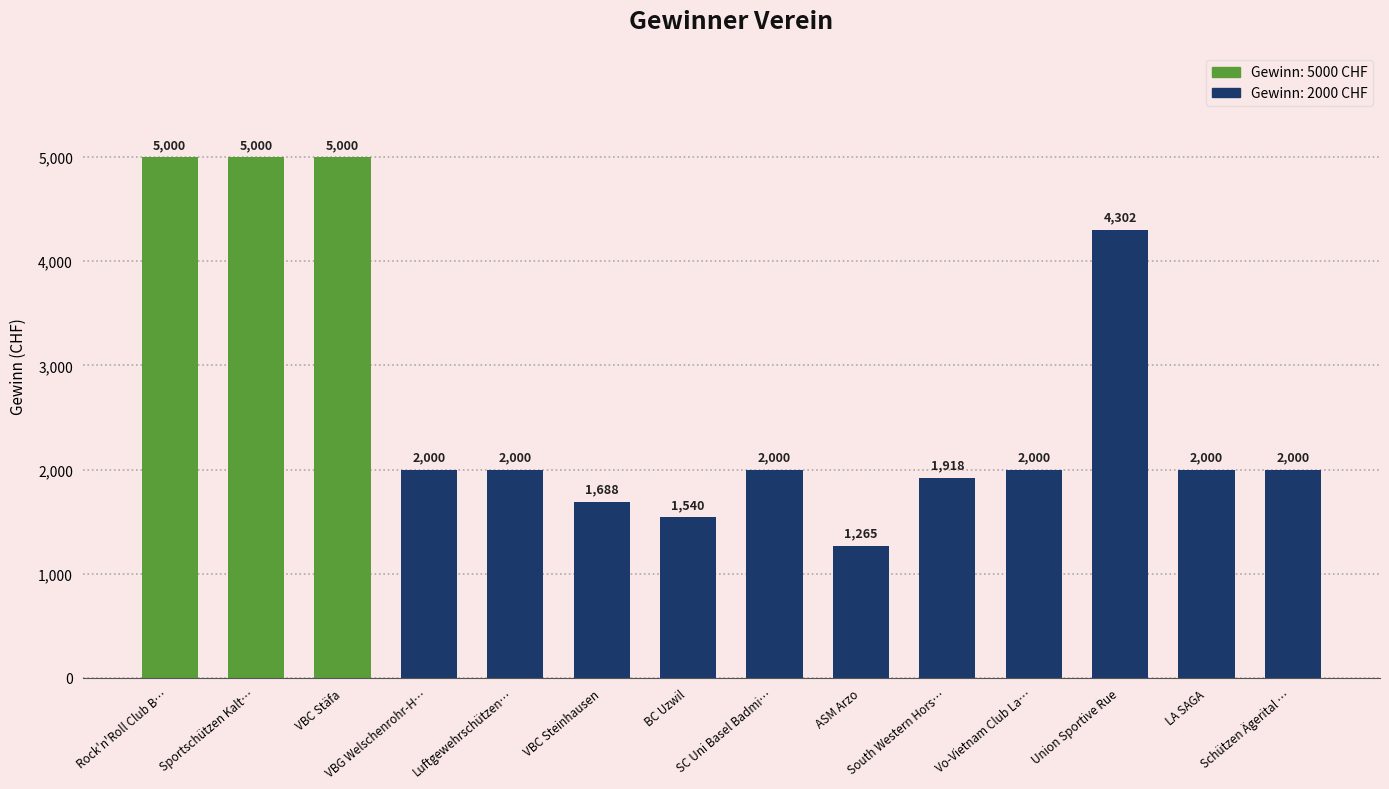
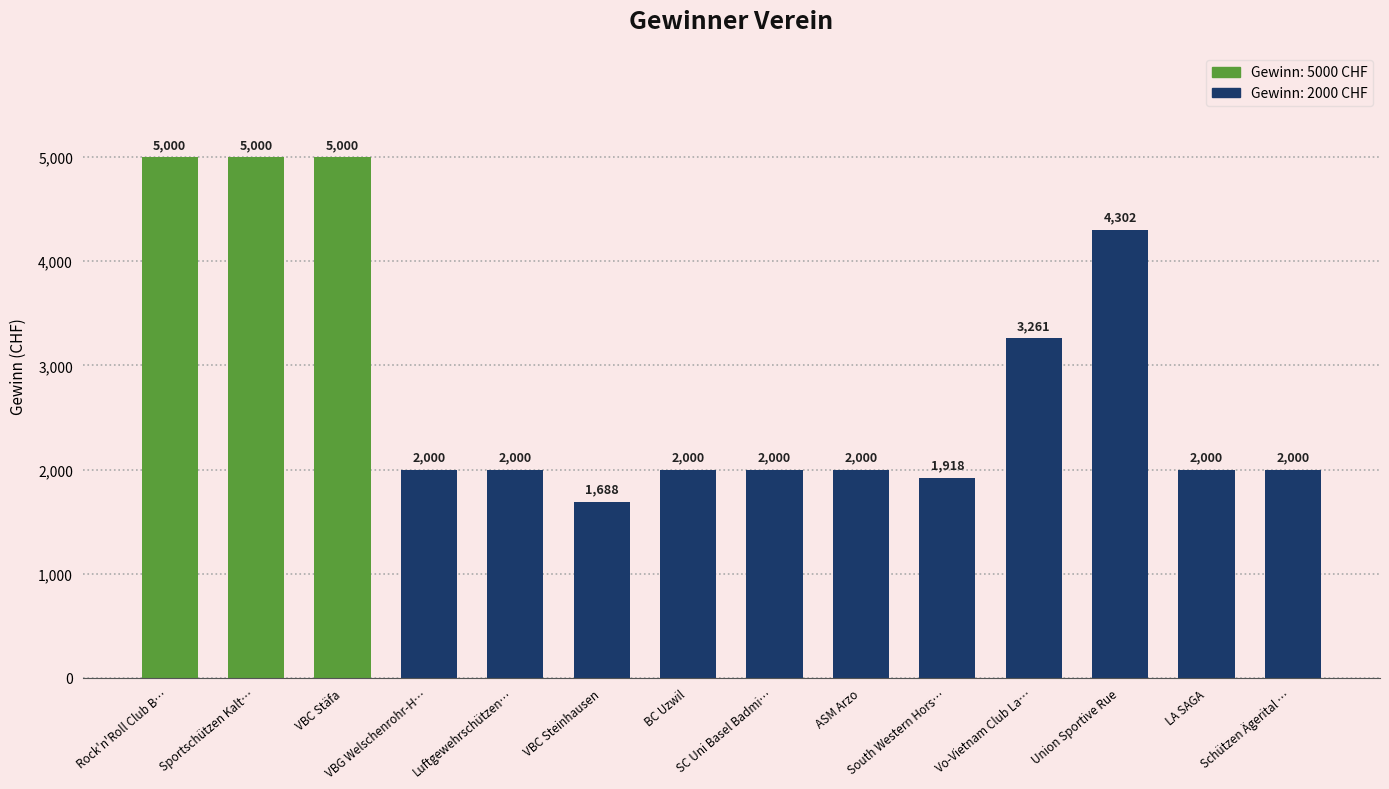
  {
    "Rock'n'Roll Club B…": "5,000",
    "Sportschützen Kalt…": "5,000",
    "VBC Stäfa": "5,000",
    "VBG Welschenrohr-H…": "2,000",
    "Luftgewehrschützen…": "2,000",
    "VBC Steinhausen": "1,688",
-   "BC Uzwil": "1,540",
+   "BC Uzwil": "2,000",
    "SC Uni Basel Badmi…": "2,000",
-   "ASM Arzo": "1,265",
+   "ASM Arzo": "2,000",
    "South Western Hors…": "1,918",
-   "Vo-Vietnam Club La…": "2,000",
+   "Vo-Vietnam Club La…": "3,261",
    "Union Sportive Rue": "4,302",
    "LA SAGA": "2,000",
    "Schützen Ägerital …": "2,000"
  }
